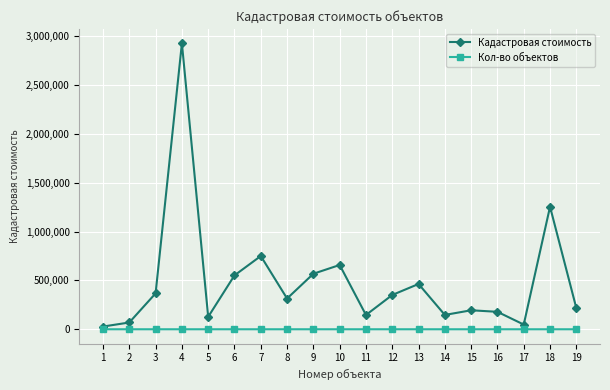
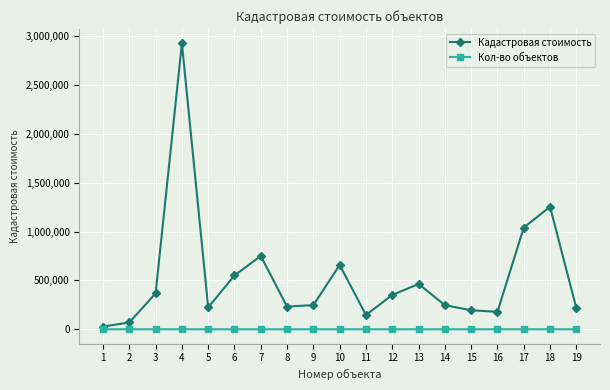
  {
    "Кадастровая стоимость": {
      "1": "0",
      "2": "100,000",
      "3": "400,000",
      "4": "2,900,000",
-     "5": "100,000",
+     "5": "200,000",
      "6": "600,000",
      "7": "800,000",
-     "8": "300,000",
-     "9": "600,000",
+     "8": "200,000",
+     "9": "200,000",
      "10": "700,000",
      "11": "100,000",
      "12": "400,000",
      "13": "500,000",
-     "14": "100,000",
+     "14": "200,000",
      "15": "200,000",
      "16": "200,000",
-     "17": "0",
+     "17": "1,000,000",
      "18": "1,300,000",
      "19": "200,000"
    },
    "Кол-во объектов": {
      "1": "0",
      "2": "0",
      "3": "0",
      "4": "0",
      "5": "0",
      "6": "0",
      "7": "0",
      "8": "0",
      "9": "0",
      "10": "0",
      "11": "0",
      "12": "0",
      "13": "0",
      "14": "0",
      "15": "0",
      "16": "0",
      "17": "0",
      "18": "0",
      "19": "0"
    }
  }
